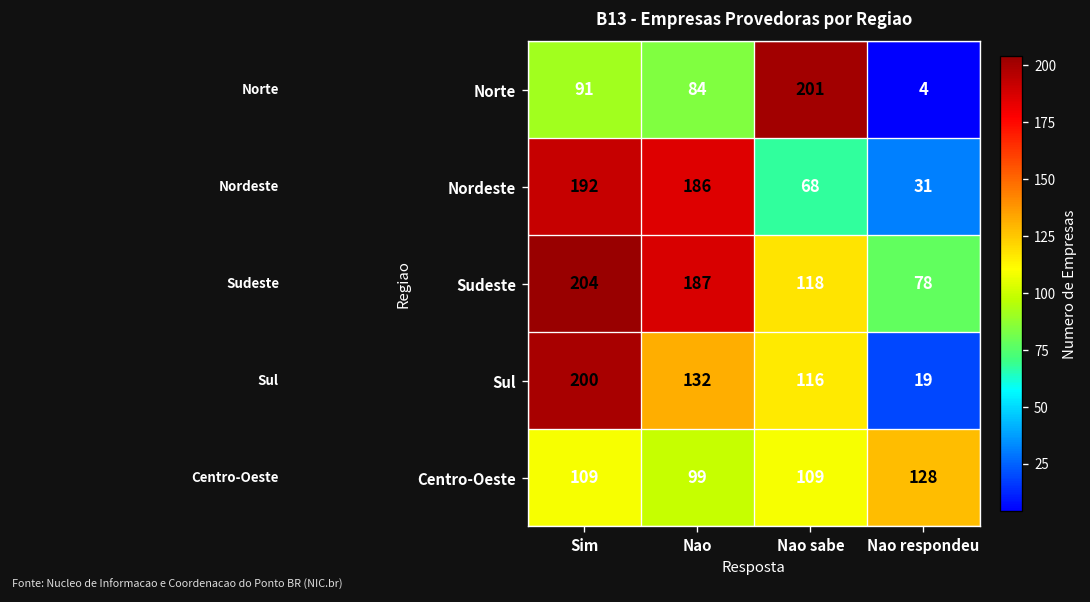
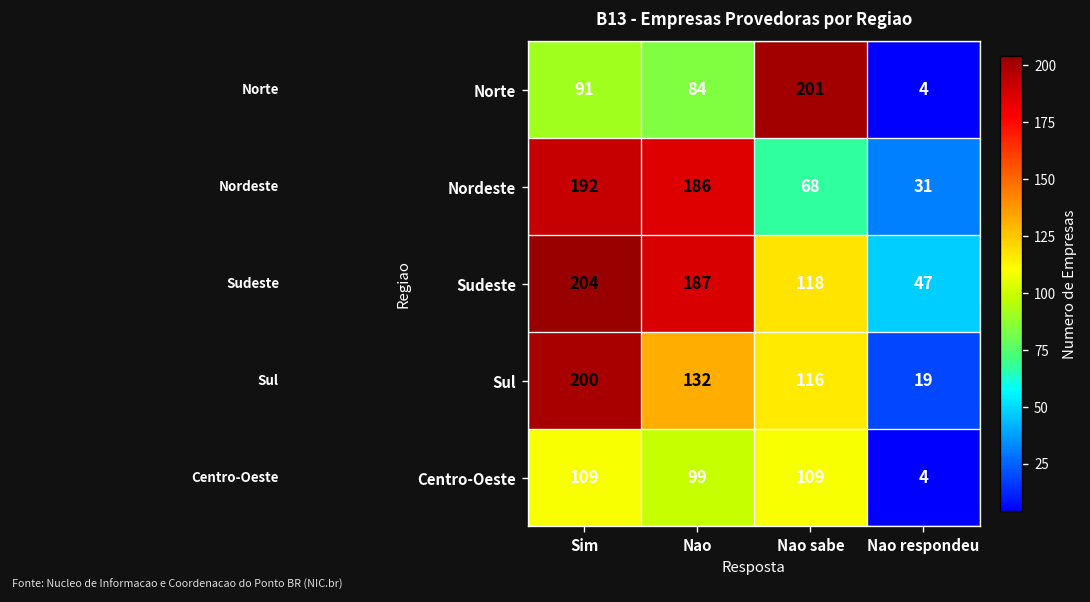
  {
    "Norte": {
      "Sim": 91,
      "Nao": 84,
      "Nao sabe": 201,
      "Nao respondeu": 4
    },
    "Nordeste": {
      "Sim": 192,
      "Nao": 186,
      "Nao sabe": 68,
      "Nao respondeu": 31
    },
    "Sudeste": {
      "Sim": 204,
      "Nao": 187,
      "Nao sabe": 118,
-     "Nao respondeu": 78
+     "Nao respondeu": 47
    },
    "Sul": {
      "Sim": 200,
      "Nao": 132,
      "Nao sabe": 116,
      "Nao respondeu": 19
    },
    "Centro-Oeste": {
      "Sim": 109,
      "Nao": 99,
      "Nao sabe": 109,
-     "Nao respondeu": 128
+     "Nao respondeu": 4
    }
  }
